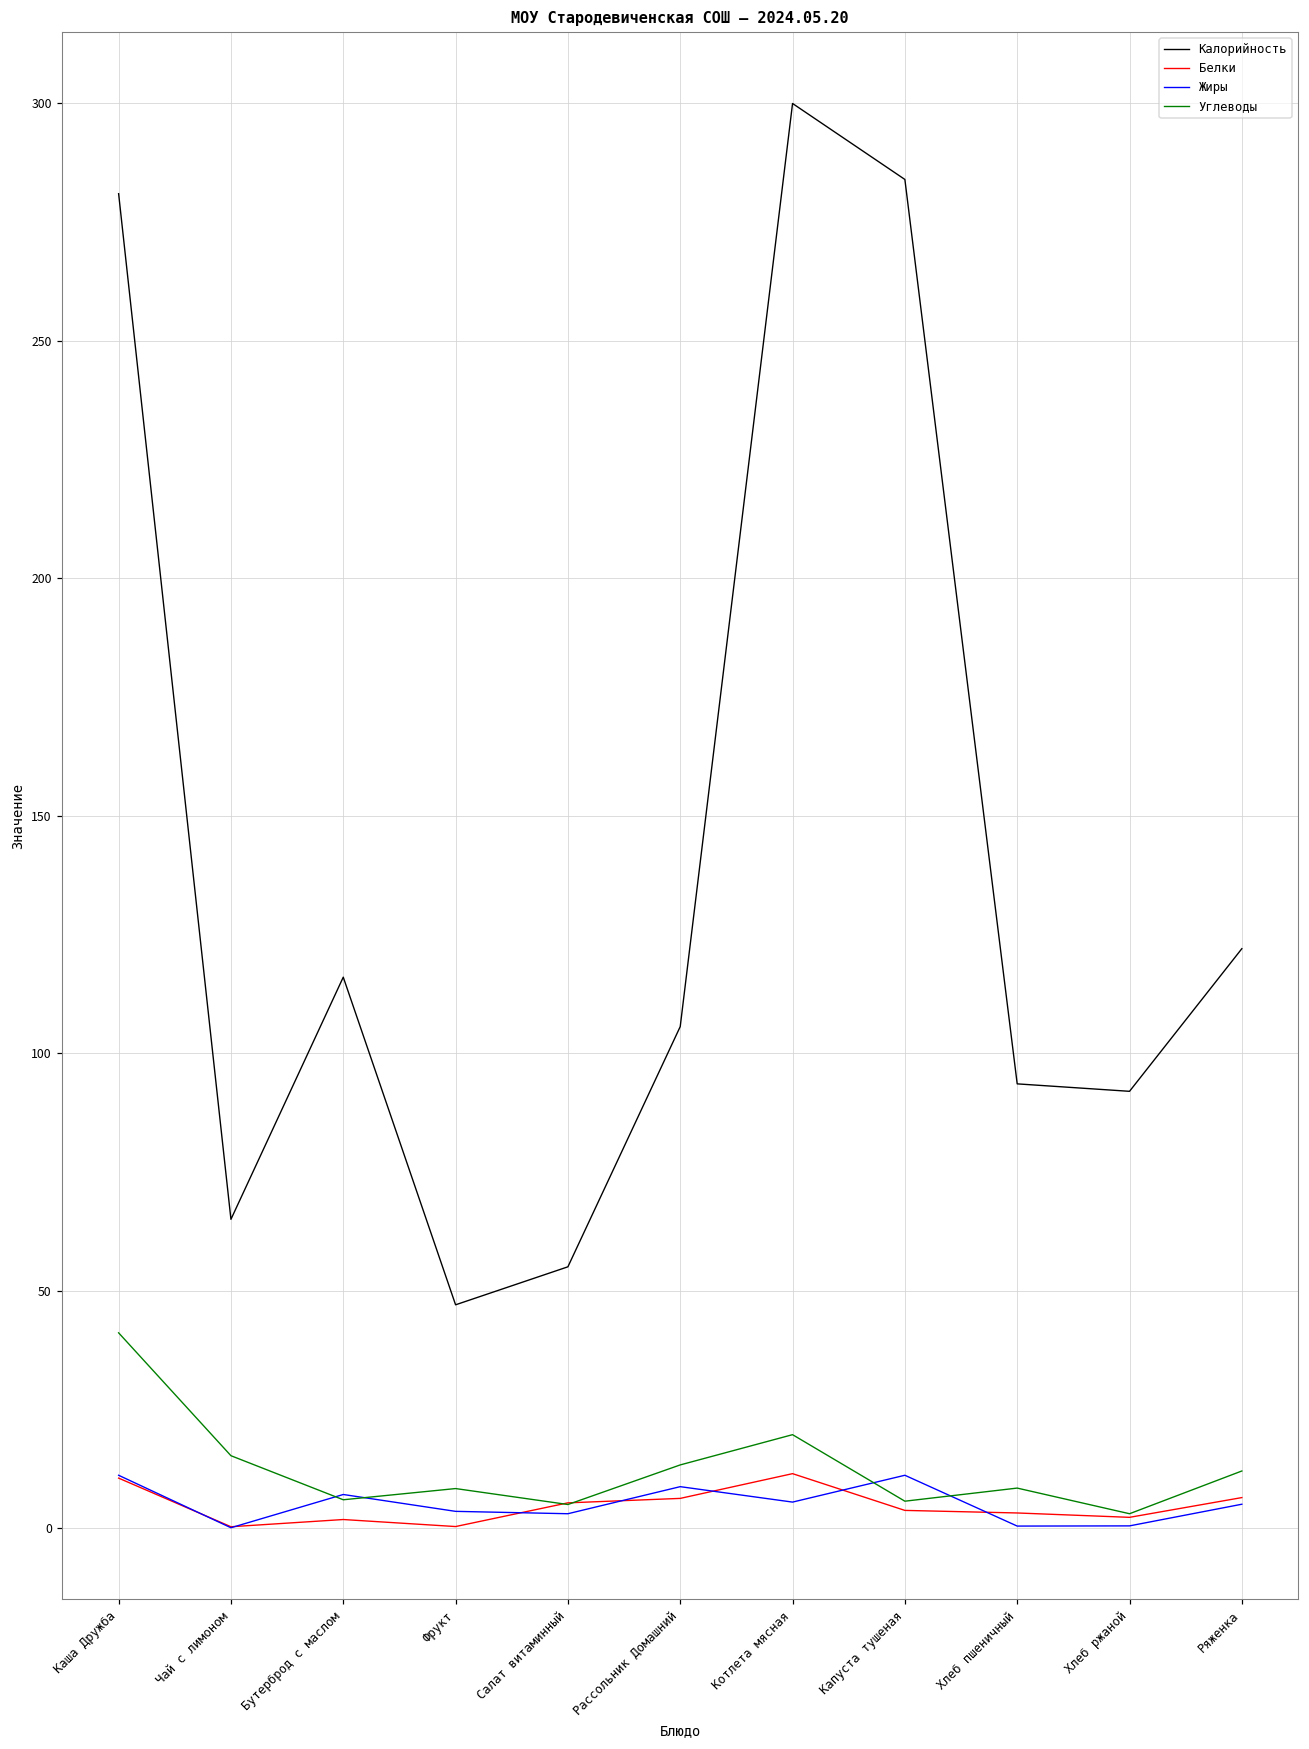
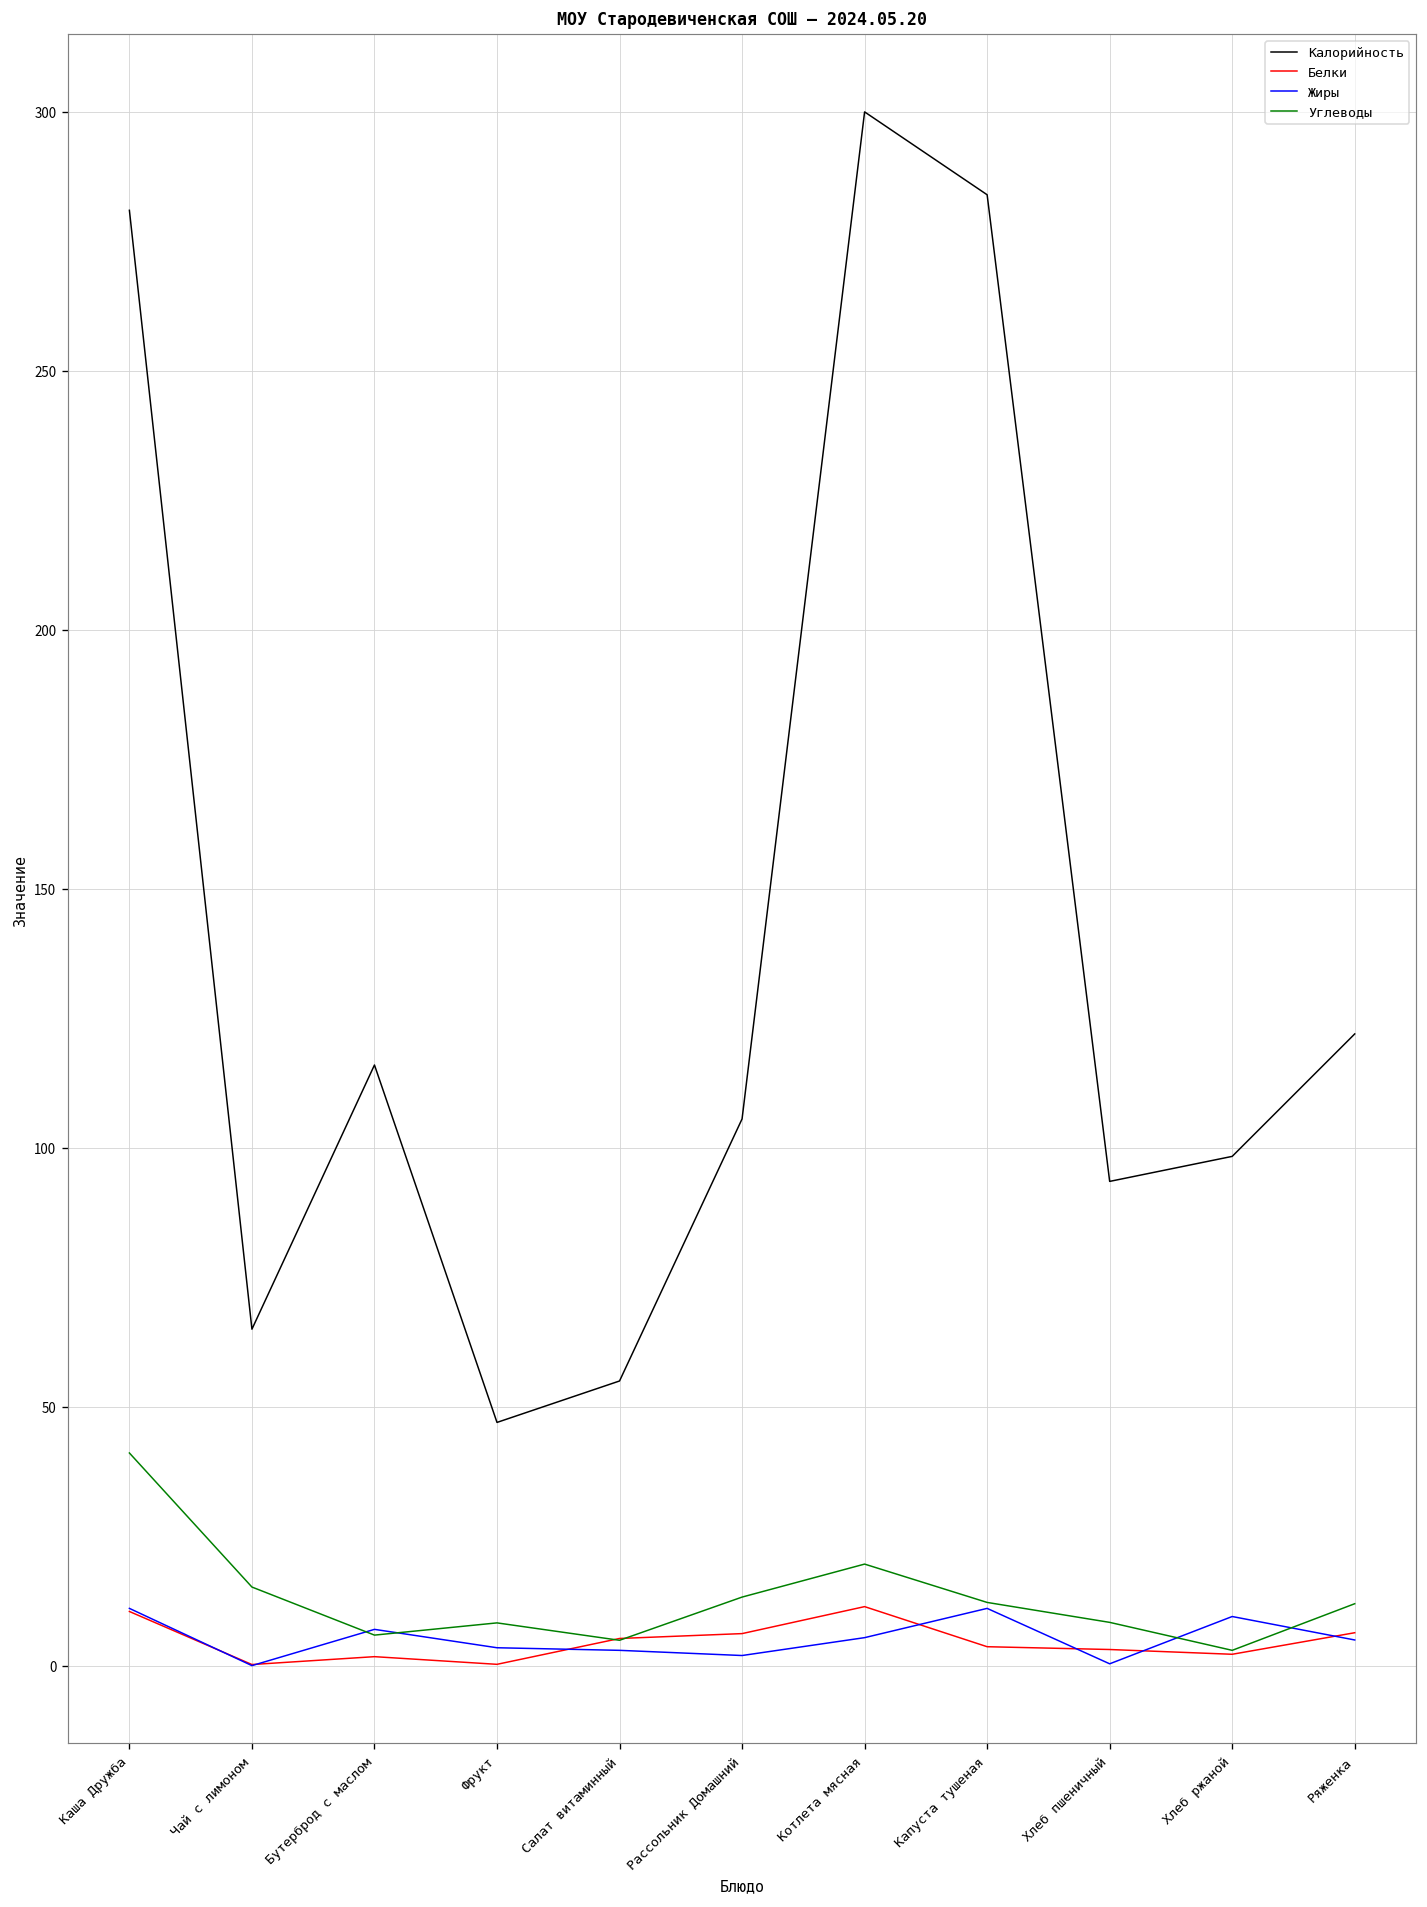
  {
    "Калорийность": {
      "Каша Дружба": 281,
      "Чай с лимоном": 65,
      "Бутерброд с маслом": 116,
      "Фрукт": 47,
      "Салат витаминный": 55,
      "Рассольник Домашний": 106,
      "Котлета мясная": 300,
      "Капуста тушеная": 284,
      "Хлеб пшеничный": 94,
-     "Хлеб ржаной": 92,
+     "Хлеб ржаной": 98,
      "Ряженка": 122
    },
    "Белки": {
      "Бутерброд с маслом": 2,
      "Фрукт": 0,
      "Рассольник Домашний": 6,
      "Котлета мясная": 11,
      "Капуста тушеная": 4,
      "Хлеб пшеничный": 3,
      "Хлеб ржаной": 2,
      "Ряженка": 6
    },
    "Жиры": {
      "Бутерброд с маслом": 7,
      "Фрукт": 4,
      "Салат витаминный": 3,
-     "Рассольник Домашний": 9,
+     "Рассольник Домашний": 2,
      "Котлета мясная": 5,
      "Капуста тушеная": 11,
      "Хлеб пшеничный": 0,
-     "Хлеб ржаной": 0,
+     "Хлеб ржаной": 10,
      "Ряженка": 5
    },
    "Углеводы": {
      "Каша Дружба": 41,
      "Чай с лимоном": 15,
      "Бутерброд с маслом": 6,
      "Фрукт": 8,
      "Рассольник Домашний": 13,
      "Котлета мясная": 20,
-     "Капуста тушеная": 6,
+     "Капуста тушеная": 12,
      "Хлеб пшеничный": 8,
      "Хлеб ржаной": 3,
      "Ряженка": 12
    }
  }
